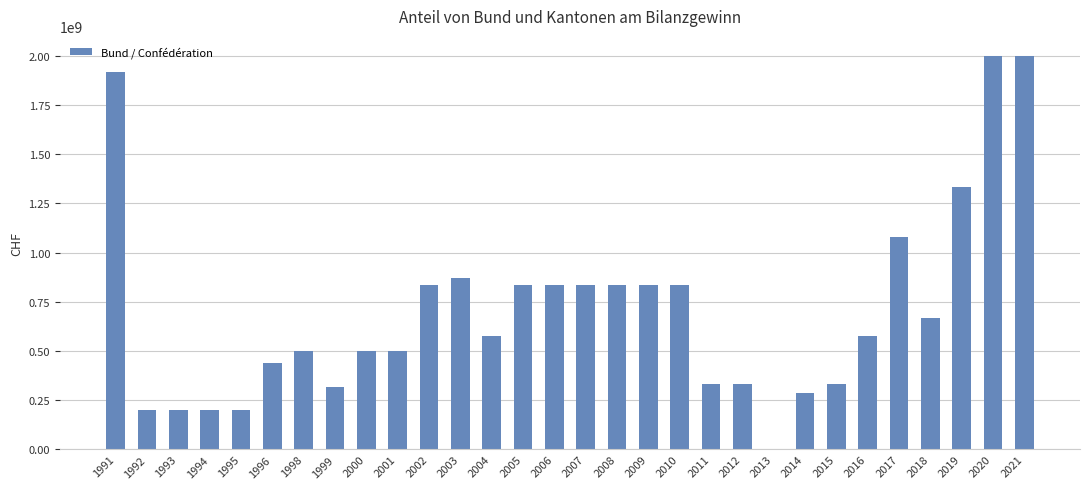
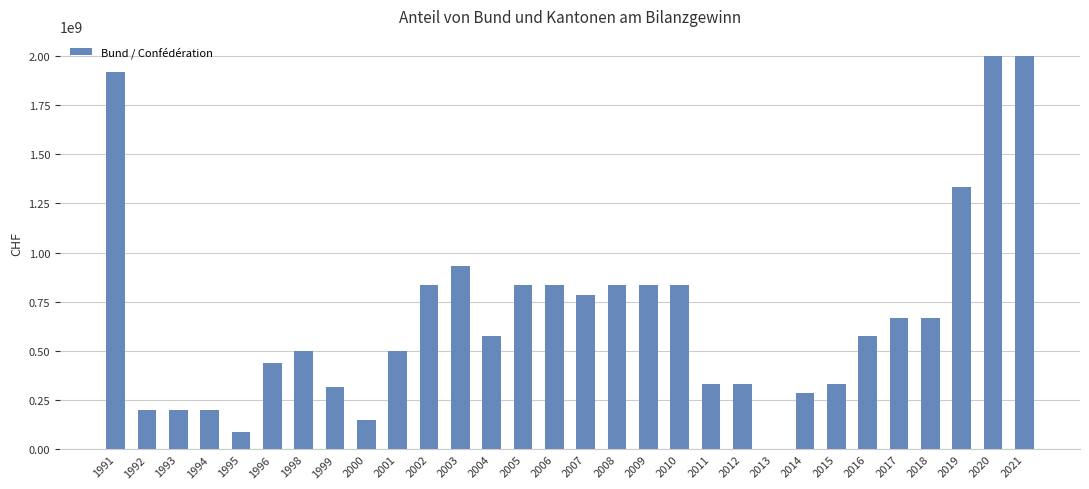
  {
    "1991": 1920000000,
    "1992": 200000000,
    "1993": 200000000,
    "1994": 200000000,
-   "1995": 200000000,
+   "1995": 90000000,
    "1996": 440000000,
    "1998": 500000000,
    "1999": 320000000,
-   "2000": 500000000,
+   "2000": 150000000,
    "2001": 500000000,
    "2002": 830000000,
-   "2003": 870000000,
+   "2003": 930000000,
    "2004": 580000000,
    "2005": 830000000,
    "2006": 830000000,
-   "2007": 830000000,
+   "2007": 790000000,
    "2008": 830000000,
    "2009": 830000000,
    "2010": 830000000,
    "2011": 330000000,
    "2012": 330000000,
    "2013": 0,
    "2014": 290000000,
    "2015": 330000000,
    "2016": 580000000,
-   "2017": 1080000000,
+   "2017": 670000000,
    "2018": 670000000,
    "2019": 1330000000,
    "2020": 2000000000,
    "2021": 2000000000
  }
